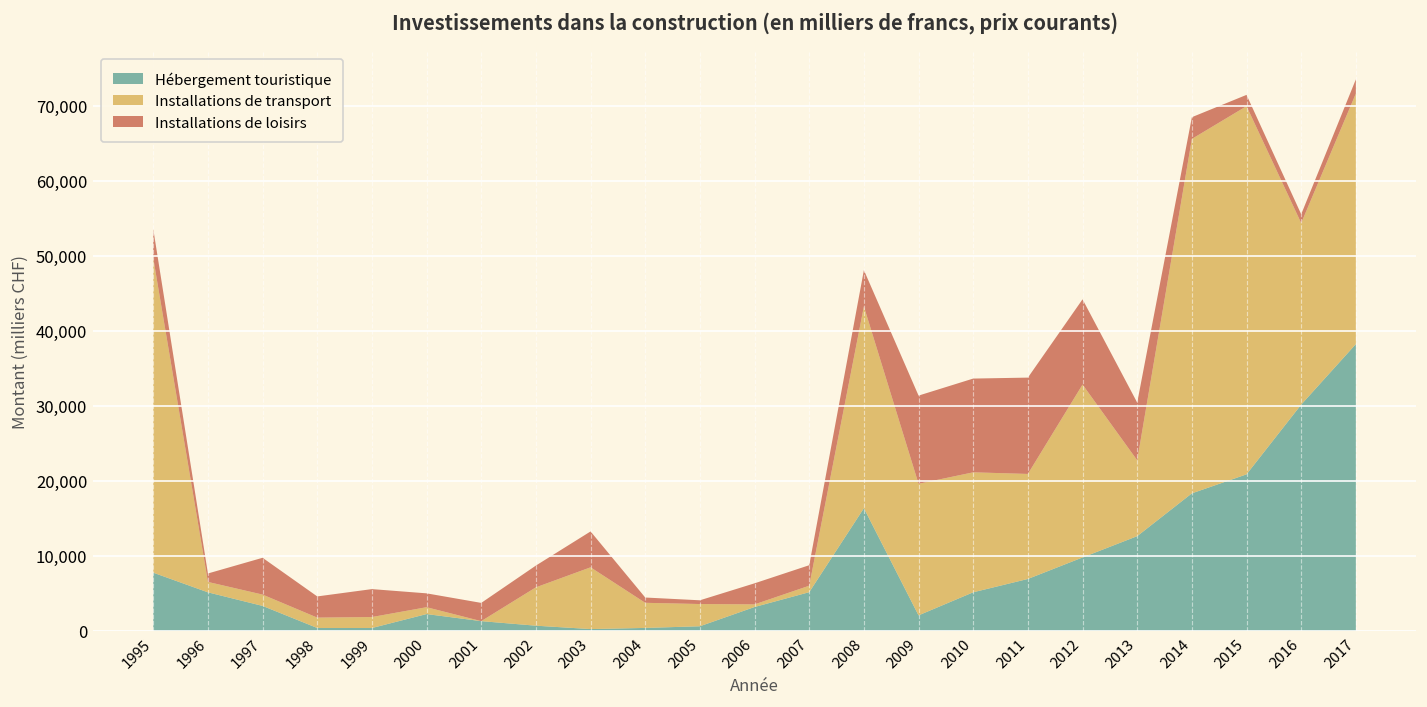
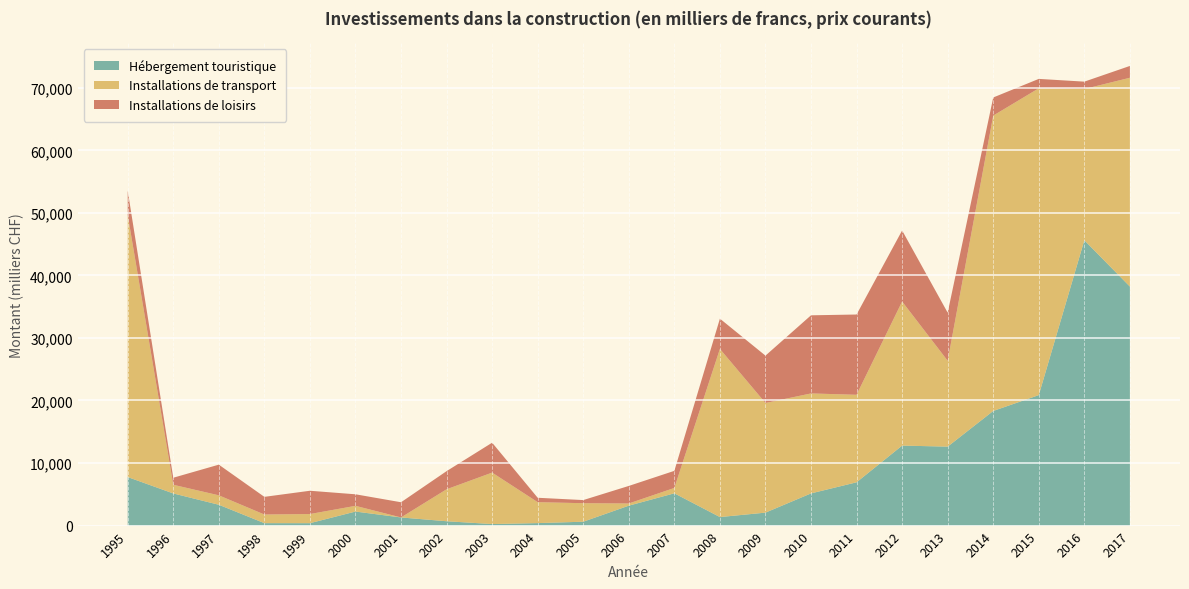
  {
    "Hébergement touristique": {
      "1995": "8,000",
      "1996": "5,000",
      "1997": "3,000",
      "1998": "0",
      "1999": "0",
      "2000": "2,000",
      "2002": "1,000",
      "2003": "0",
      "2004": "0",
      "2005": "1,000",
      "2007": "5,000",
-     "2008": "16,000",
+     "2008": "1,000",
      "2009": "2,000",
      "2010": "5,000",
      "2011": "7,000",
-     "2012": "10,000",
+     "2012": "13,000",
      "2013": "13,000",
      "2014": "18,000",
      "2015": "21,000",
-     "2016": "30,000",
+     "2016": "46,000",
      "2017": "38,000"
    },
    "Installations de transport": {
      "1995": "42,000",
      "1996": "1,000",
      "1997": "2,000",
      "1998": "1,000",
      "1999": "1,000",
      "2000": "1,000",
      "2002": "5,000",
      "2003": "8,000",
      "2004": "3,000",
      "2005": "3,000",
      "2007": "1,000",
      "2008": "27,000",
      "2009": "18,000",
      "2010": "16,000",
      "2011": "14,000",
      "2012": "23,000",
-     "2013": "10,000",
+     "2013": "14,000",
      "2014": "47,000",
      "2015": "49,000",
      "2016": "24,000",
      "2017": "33,000"
    },
    "Installations de loisirs": {
      "1995": "4,000",
      "1996": "1,000",
      "1997": "5,000",
      "1998": "3,000",
      "1999": "4,000",
      "2000": "2,000",
      "2001": "2,000",
      "2002": "3,000",
      "2003": "5,000",
      "2004": "1,000",
      "2005": "0",
      "2006": "3,000",
      "2007": "3,000",
      "2008": "5,000",
-     "2009": "12,000",
+     "2009": "8,000",
      "2010": "12,000",
      "2011": "13,000",
      "2012": "11,000",
      "2013": "8,000",
      "2014": "3,000",
      "2015": "2,000",
      "2016": "1,000",
      "2017": "2,000"
    }
  }
